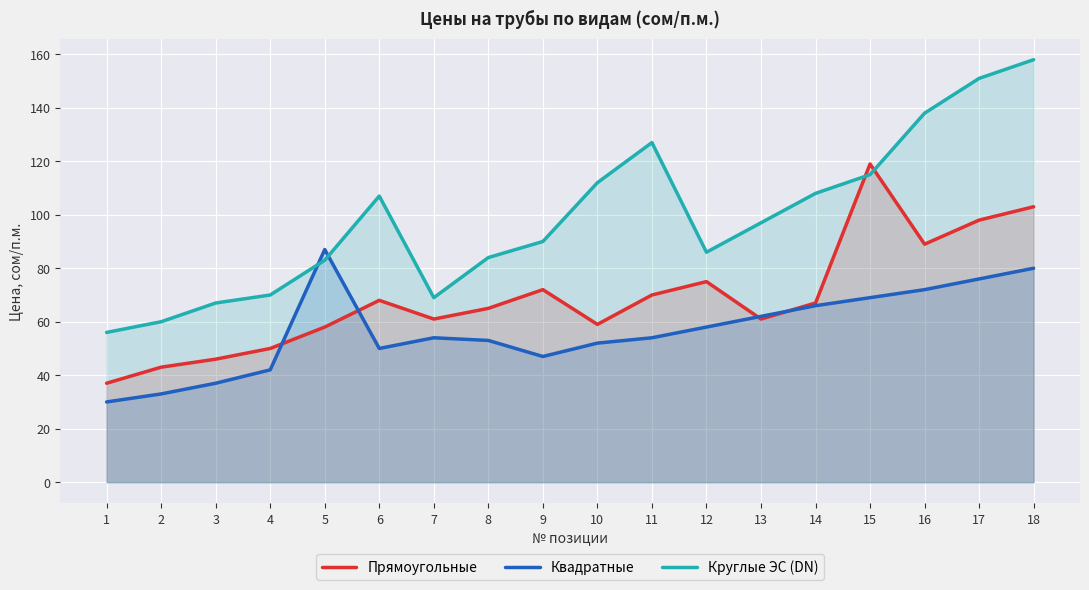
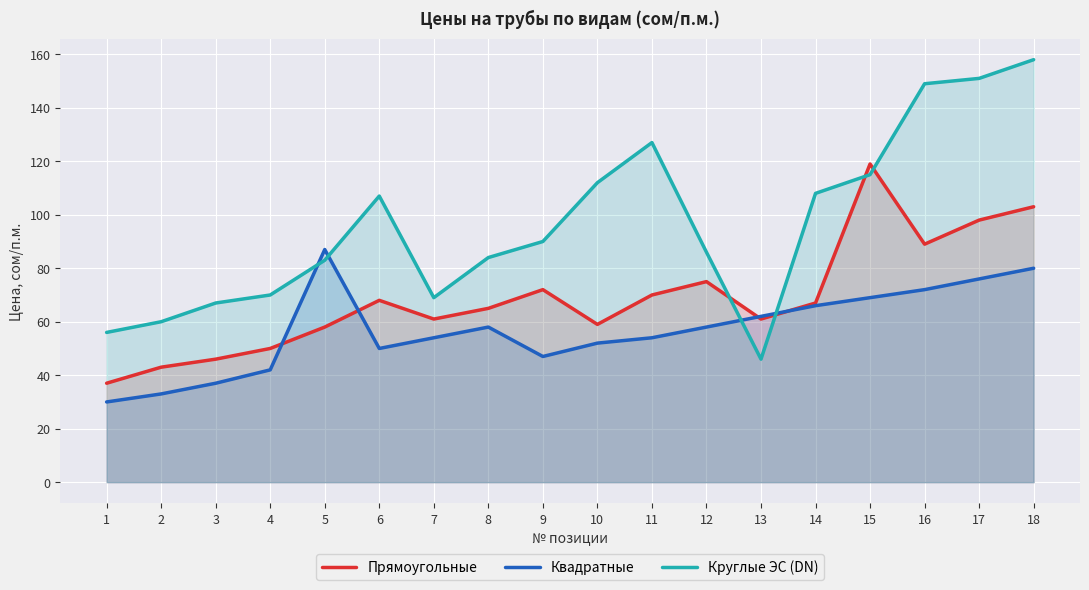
  {
    "Прямоугольные": {
      "1": 37,
      "2": 43,
      "3": 46,
      "4": 50,
      "5": 58,
      "6": 68,
      "7": 61,
      "8": 65,
      "9": 72,
      "10": 59,
      "11": 70,
      "12": 75,
      "13": 61,
      "14": 67,
      "15": 119,
      "16": 89,
      "17": 98,
      "18": 103
    },
    "Квадратные": {
      "1": 30,
      "2": 33,
      "3": 37,
      "4": 42,
      "5": 87,
      "6": 50,
      "7": 54,
-     "8": 53,
+     "8": 58,
      "9": 47,
      "10": 52,
      "11": 54,
      "12": 58,
      "13": 62,
      "14": 66,
      "15": 69,
      "16": 72,
      "17": 76,
      "18": 80
    },
    "Круглые ЭС (DN)": {
      "1": 56,
      "2": 60,
      "3": 67,
      "4": 70,
      "5": 83,
      "6": 107,
      "7": 69,
      "8": 84,
      "9": 90,
      "10": 112,
      "11": 127,
      "12": 86,
-     "13": 97,
+     "13": 46,
      "14": 108,
      "15": 115,
-     "16": 138,
+     "16": 149,
      "17": 151,
      "18": 158
    }
  }
